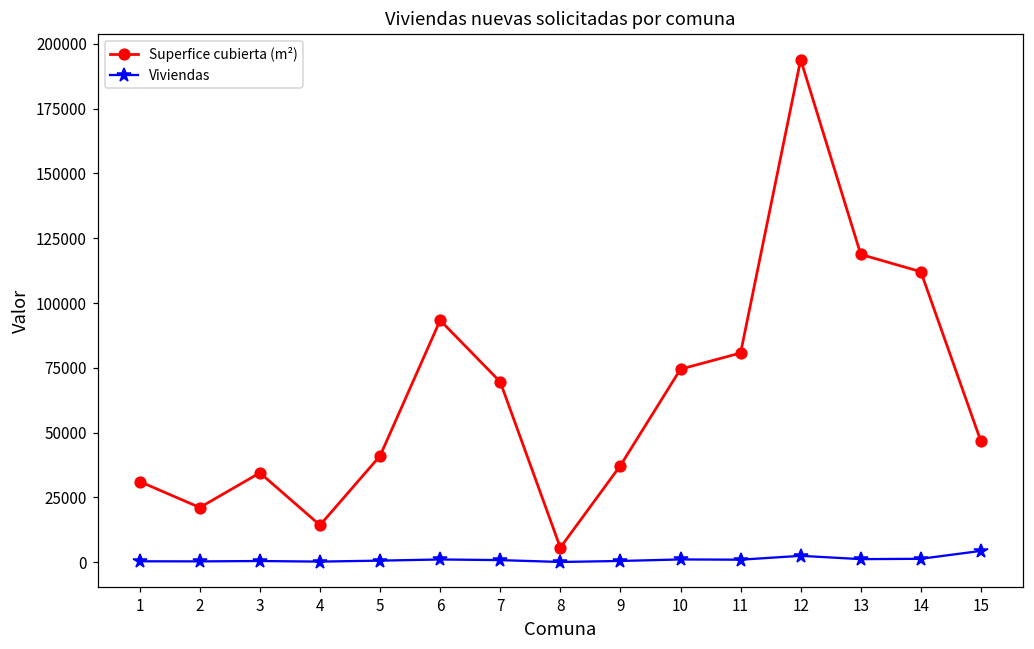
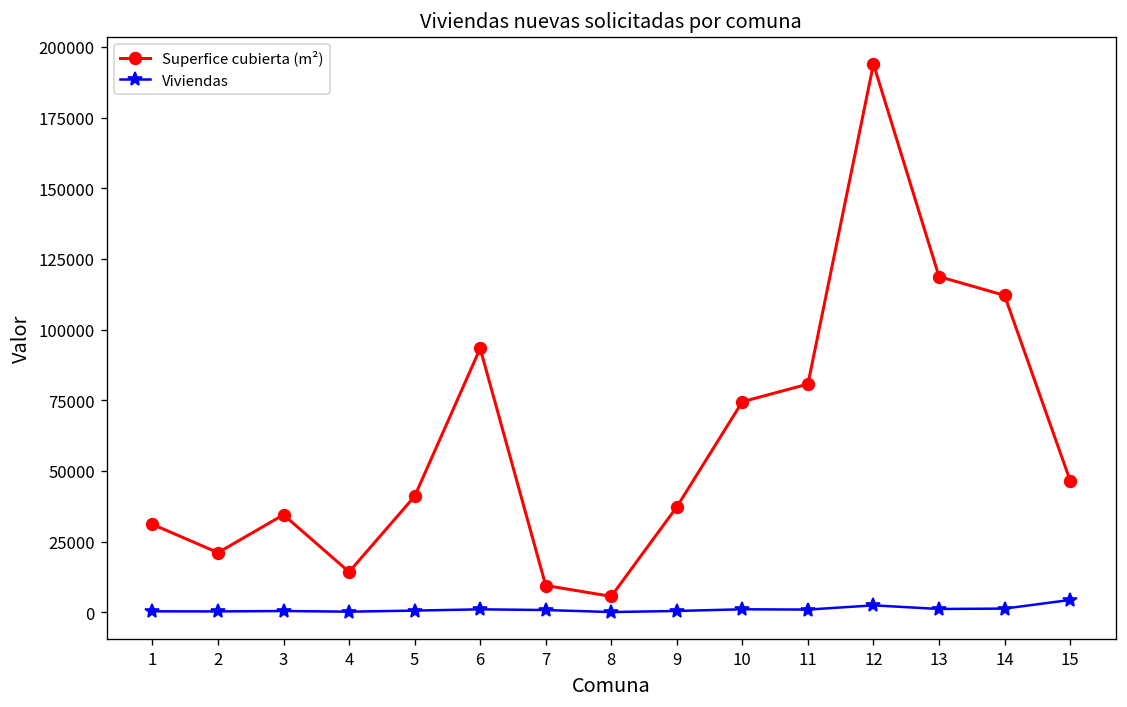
  {
    "Superfice cubierta (m²)": {
      "1": 31000,
      "2": 21000,
      "3": 34000,
      "4": 14000,
      "5": 41000,
      "6": 93000,
-     "7": 70000,
+     "7": 9000,
      "8": 6000,
      "9": 37000,
      "10": 74000,
      "11": 81000,
      "12": 194000,
      "13": 119000,
      "14": 112000,
      "15": 47000
    },
    "Viviendas": {
      "1": 0,
      "2": 0,
      "3": 0,
      "4": 0,
      "5": 1000,
      "6": 1000,
      "7": 1000,
      "8": 0,
      "9": 0,
      "10": 1000,
      "11": 1000,
      "12": 2000,
      "13": 1000,
      "14": 1000,
      "15": 4000
    }
  }
